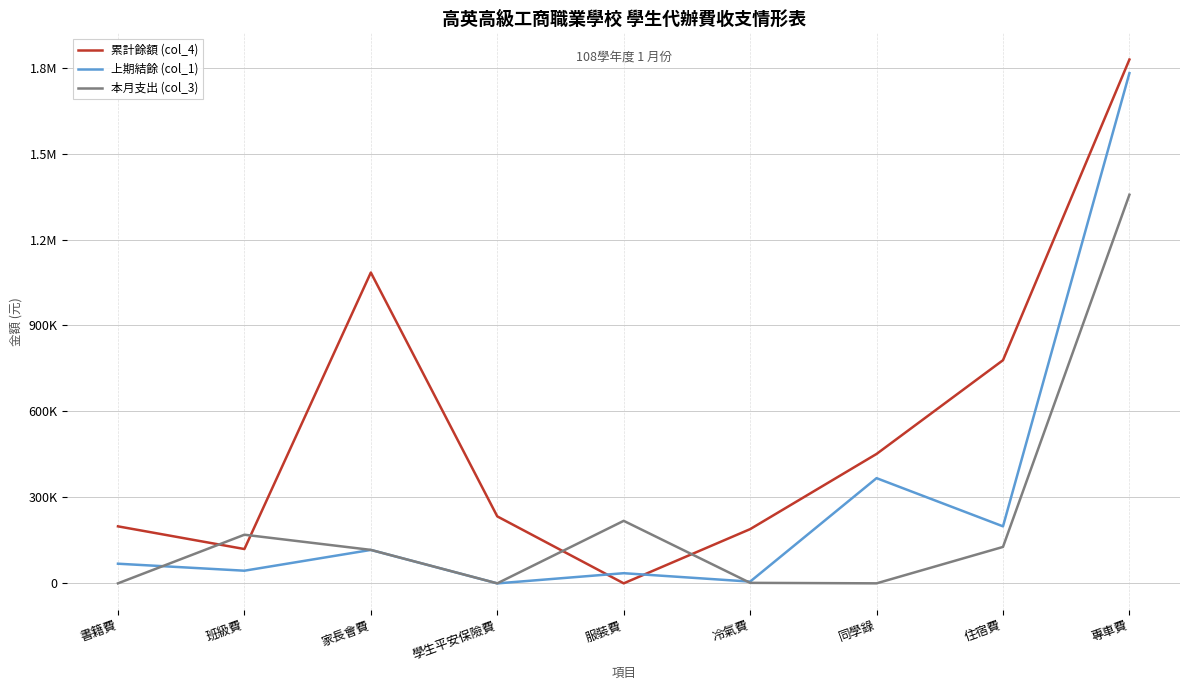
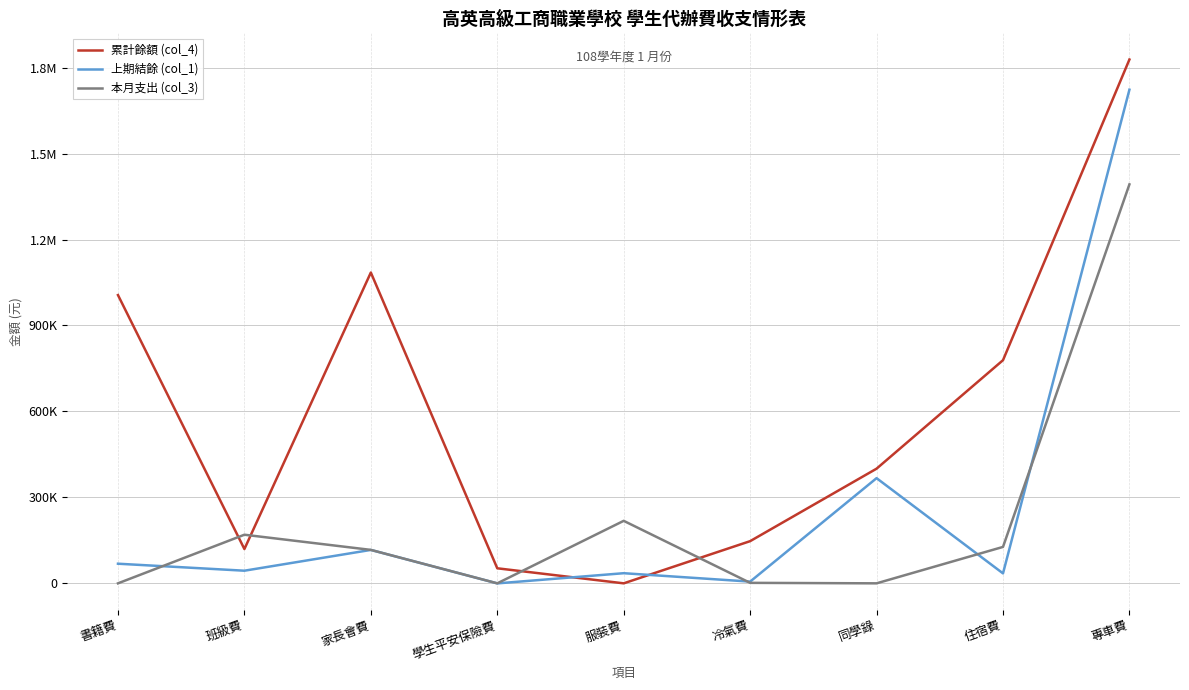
  {
    "累計餘額 (col_4)": {
-     "書籍費": 200000,
+     "書籍費": 1010000,
      "班級費": 120000,
      "家長會費": 1080000,
-     "學生平安保險費": 230000,
+     "學生平安保險費": 50000,
      "服裝費": 0,
-     "冷氣費": 190000,
-     "同學錄": 450000,
+     "冷氣費": 150000,
+     "同學錄": 400000,
      "住宿費": 780000,
      "專車費": 1830000
    },
    "上期結餘 (col_1)": {
      "書籍費": 70000,
      "班級費": 40000,
      "服裝費": 40000,
      "同學錄": 370000,
-     "住宿費": 200000,
-     "專車費": 1780000
+     "住宿費": 30000,
+     "專車費": 1720000
    },
    "本月支出 (col_3)": {
      "書籍費": 0,
      "班級費": 170000,
      "服裝費": 220000,
      "同學錄": 0,
      "住宿費": 130000,
-     "專車費": 1360000
+     "專車費": 1390000
    }
  }
